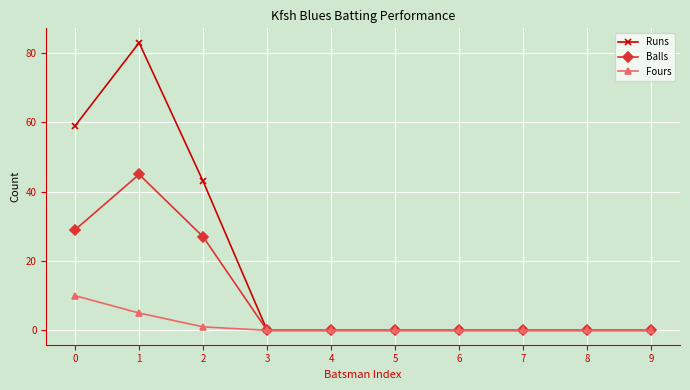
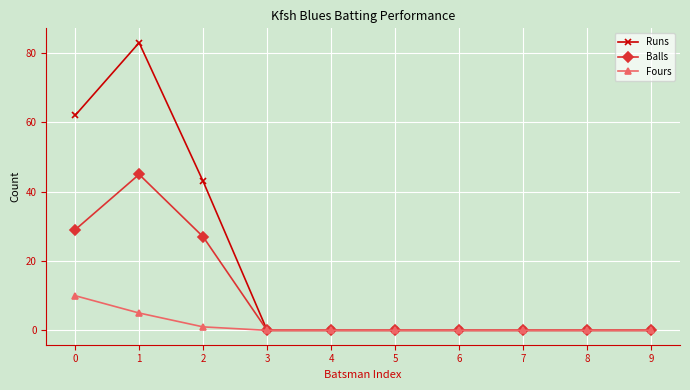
  {
    "Runs": {
-     "0": 59,
+     "0": 62,
      "1": 83,
      "2": 43
    },
    "Balls": {
      "0": 29,
      "1": 45,
      "2": 27
    },
    "Fours": {
      "0": 10,
      "1": 5,
      "2": 1
    }
  }
